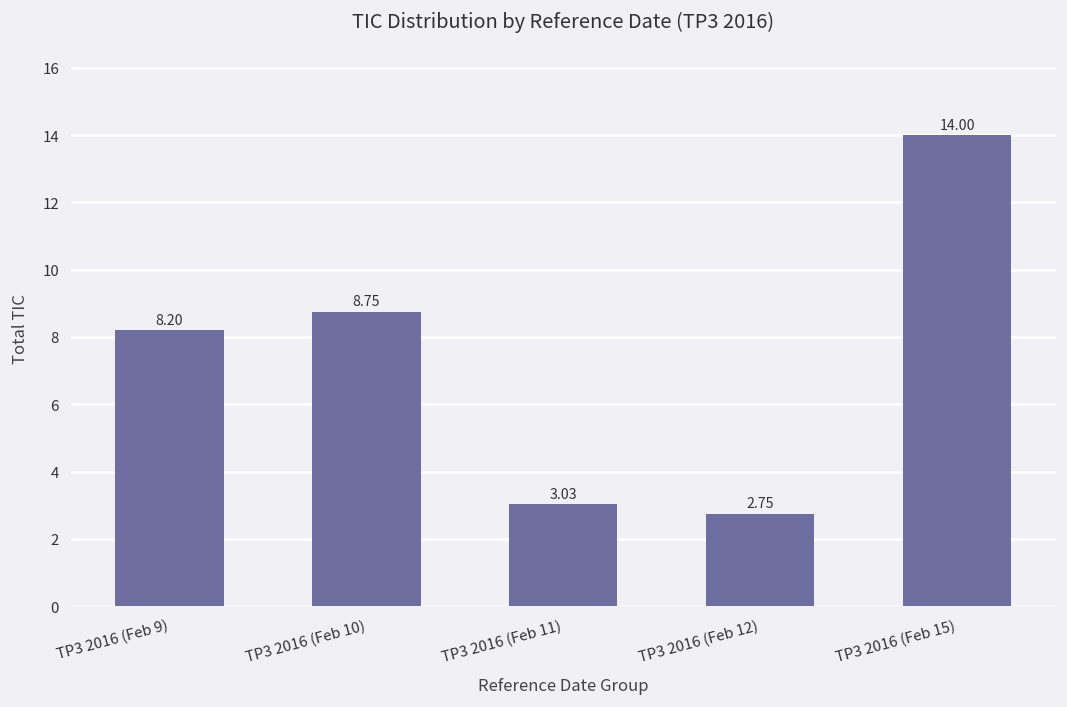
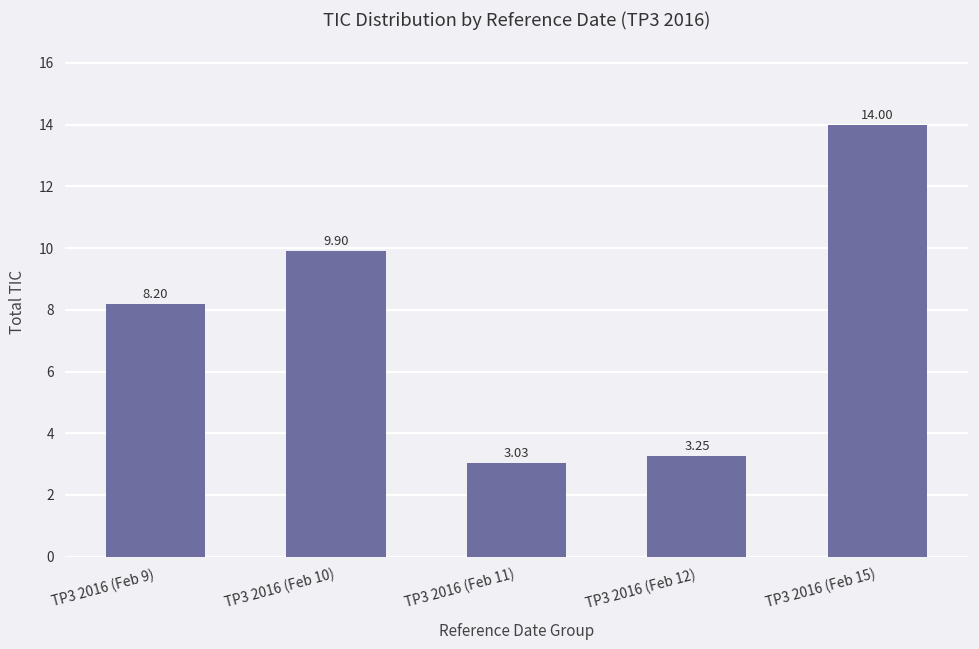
  {
    "TP3 2016 (Feb 9)": 8.20,
-   "TP3 2016 (Feb 10)": 8.75,
+   "TP3 2016 (Feb 10)": 9.90,
    "TP3 2016 (Feb 11)": 3.03,
-   "TP3 2016 (Feb 12)": 2.75,
+   "TP3 2016 (Feb 12)": 3.25,
    "TP3 2016 (Feb 15)": 14.00
  }
